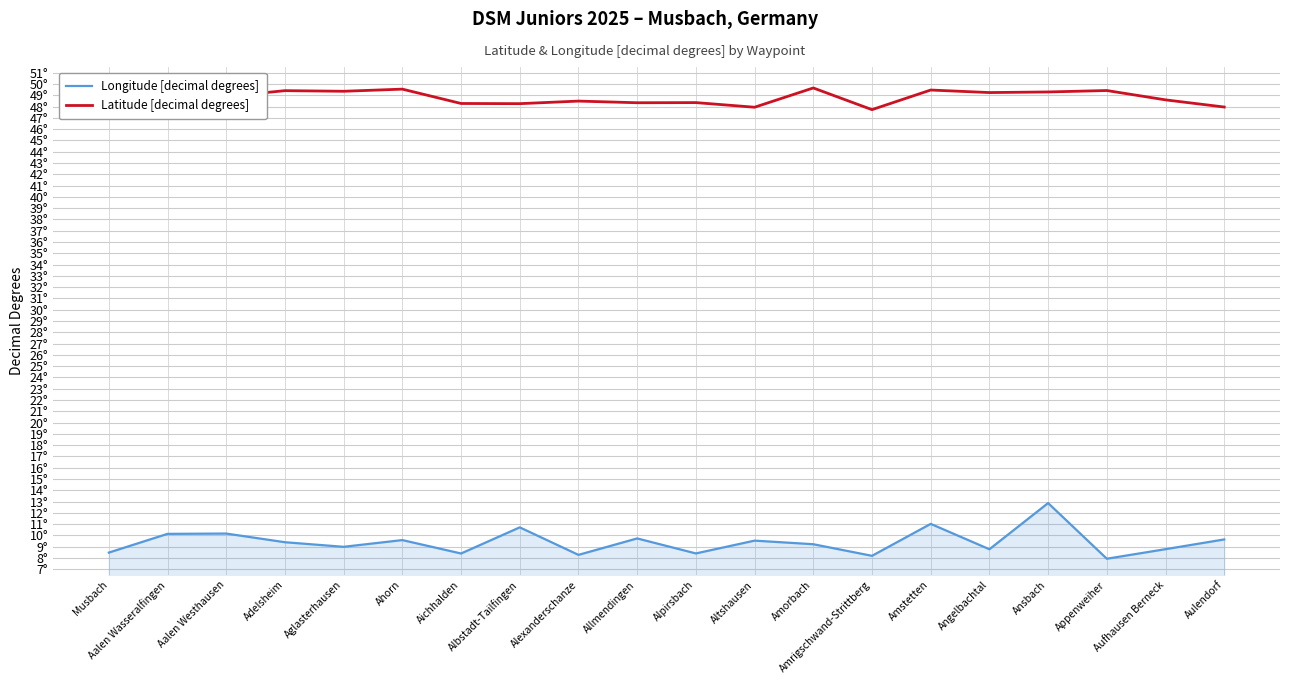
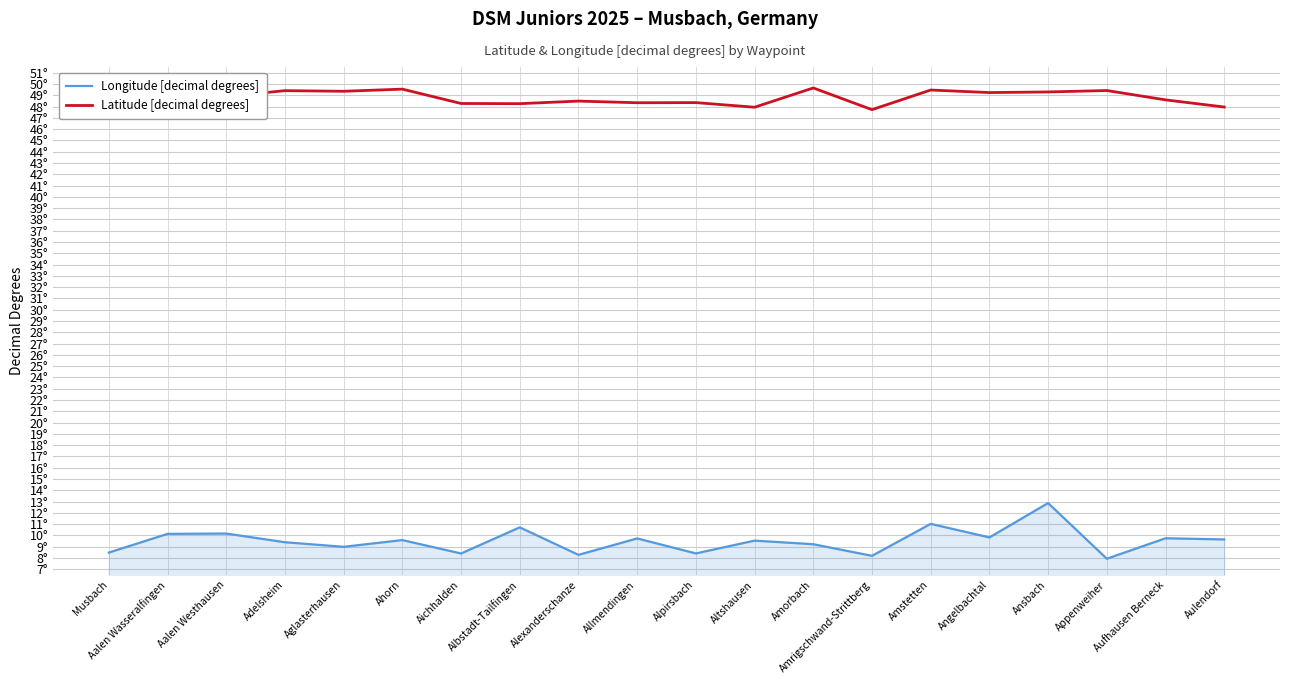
  {
    "Longitude [decimal degrees]": {
      "Musbach": "8.5°",
      "Aalen Wasseralfingen": "10.1°",
      "Aalen Westhausen": "10.2°",
      "Adelsheim": "9.4°",
      "Aglasterhausen": "9.0°",
      "Ahorn": "9.6°",
      "Aichhalden": "8.4°",
      "Albstadt-Tailfingen": "10.7°",
      "Alexanderschanze": "8.3°",
      "Allmendingen": "9.7°",
      "Alpirsbach": "8.4°",
      "Altshausen": "9.5°",
      "Amorbach": "9.2°",
      "Amrigschwand-Strittberg": "8.2°",
      "Amstetten": "11.0°",
-     "Angelbachtal": "8.8°",
+     "Angelbachtal": "9.8°",
      "Ansbach": "12.9°",
      "Appenweiher": "7.9°",
-     "Aufhausen Berneck": "8.8°",
+     "Aufhausen Berneck": "9.7°",
      "Aulendorf": "9.6°"
    },
    "Latitude [decimal degrees]": {
      "Adelsheim": "49.4°",
      "Aglasterhausen": "49.3°",
      "Ahorn": "49.5°",
      "Aichhalden": "48.3°",
      "Albstadt-Tailfingen": "48.3°",
      "Alexanderschanze": "48.5°",
      "Allmendingen": "48.3°",
      "Alpirsbach": "48.3°",
      "Altshausen": "47.9°",
      "Amorbach": "49.6°",
      "Amrigschwand-Strittberg": "47.7°",
      "Amstetten": "49.5°",
      "Angelbachtal": "49.2°",
      "Ansbach": "49.3°",
      "Appenweiher": "49.4°",
      "Aufhausen Berneck": "48.6°",
      "Aulendorf": "48.0°"
    }
  }
